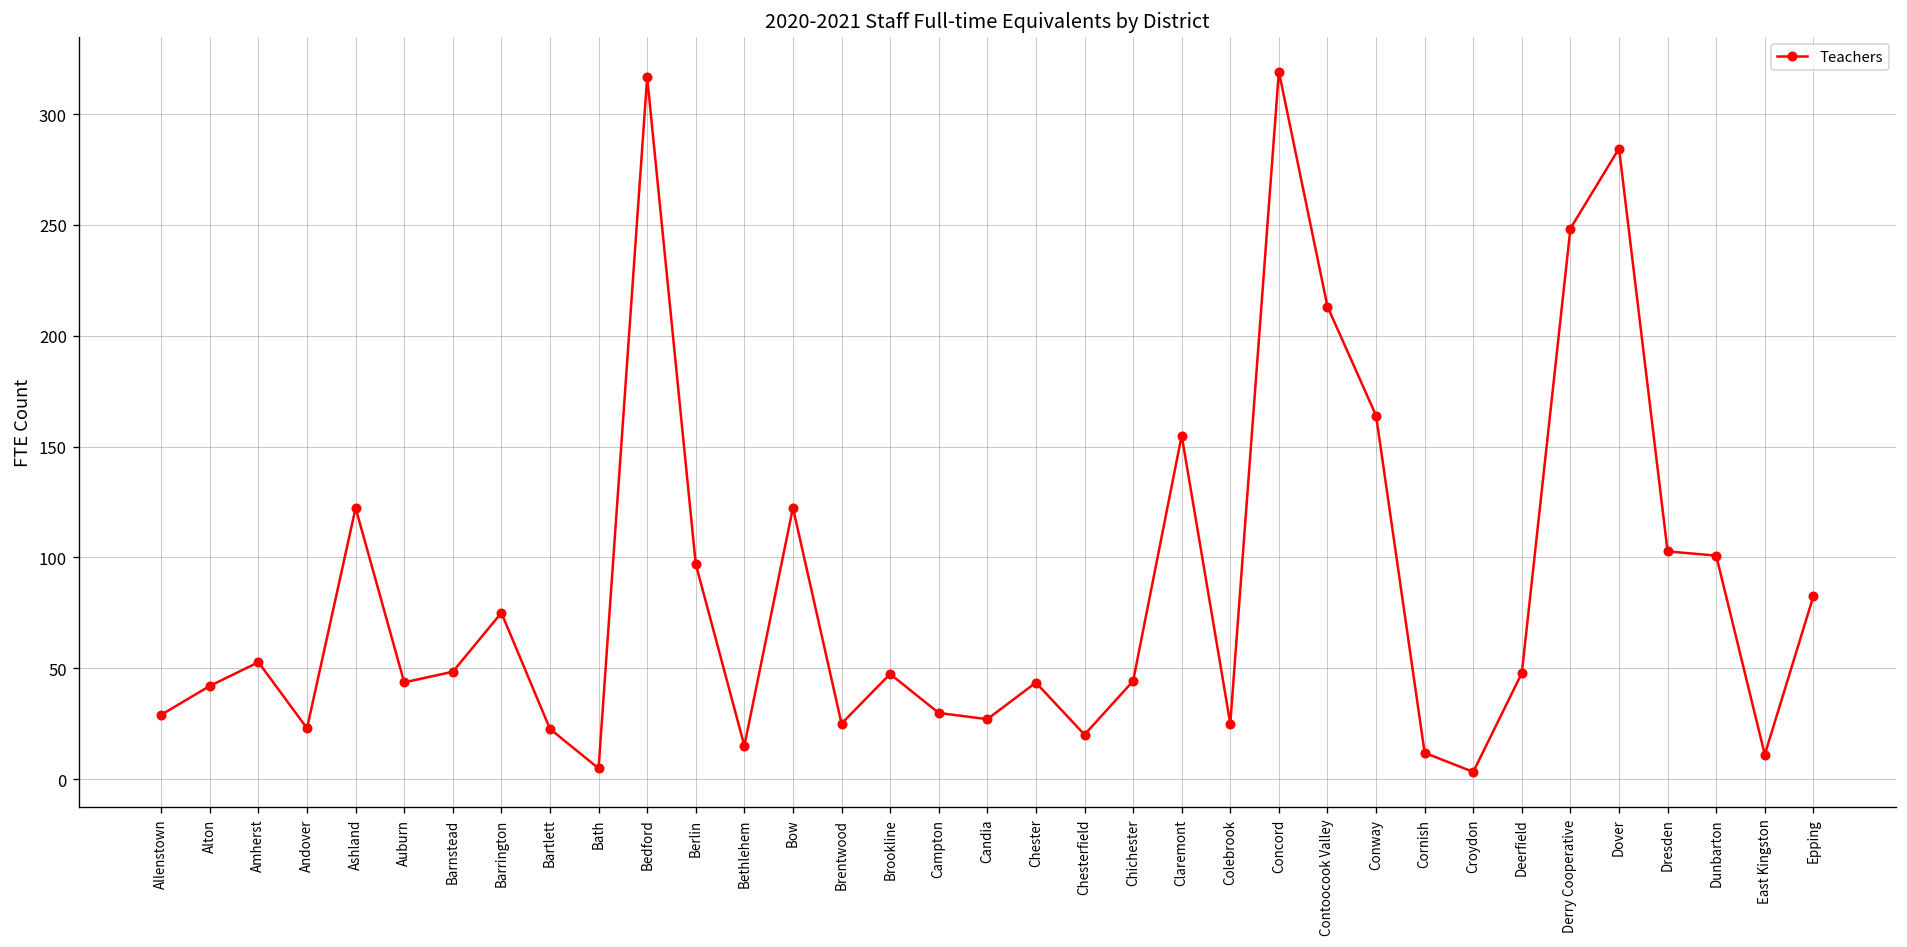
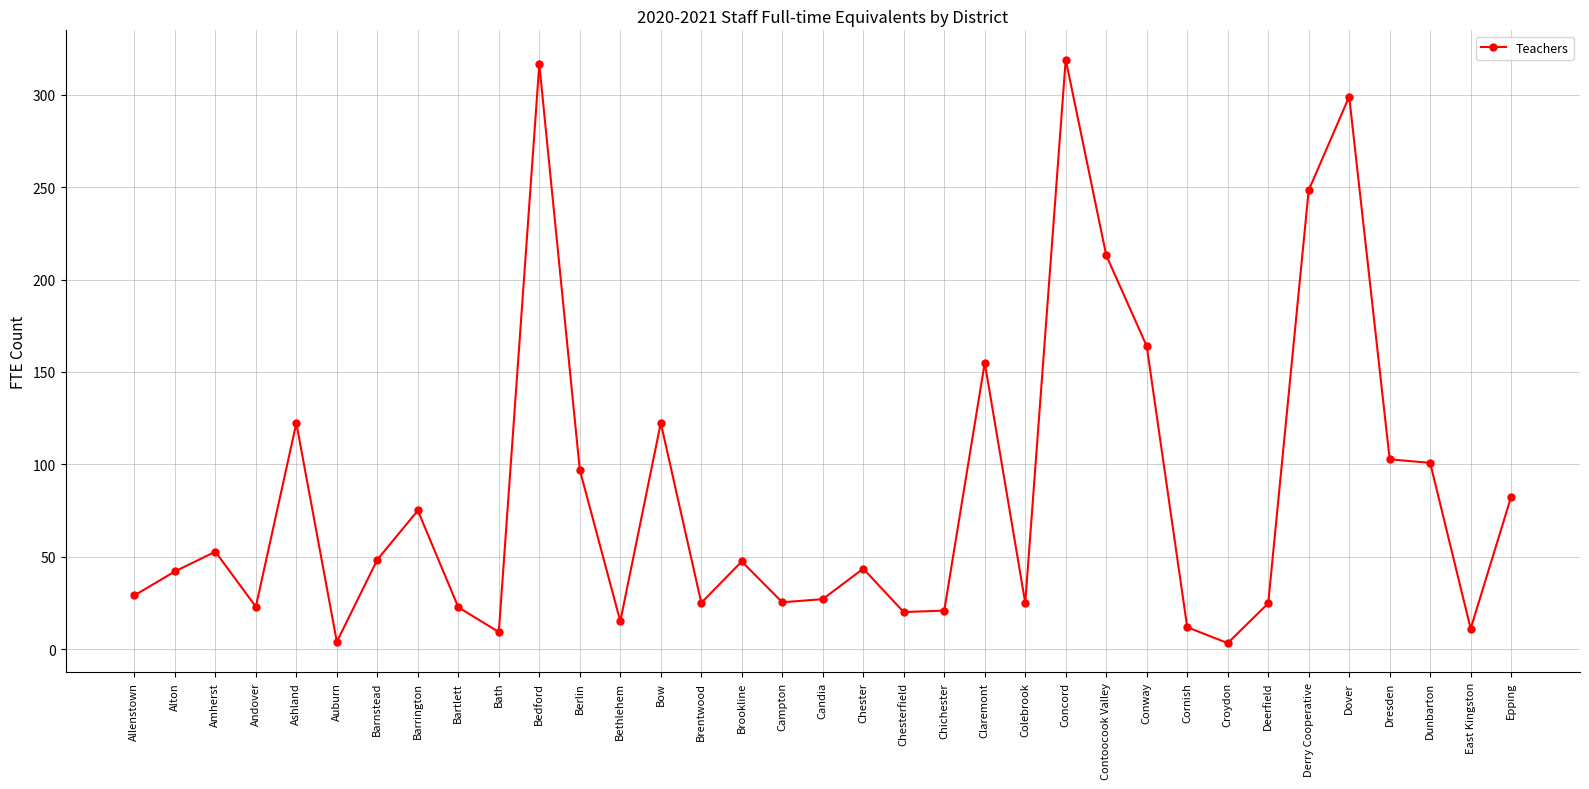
  {
    "Allenstown": 29,
    "Alton": 42,
    "Amherst": 53,
    "Andover": 23,
    "Ashland": 122,
-   "Auburn": 44,
+   "Auburn": 4,
    "Barnstead": 48,
    "Barrington": 75,
    "Bartlett": 23,
-   "Bath": 5,
+   "Bath": 9,
    "Bedford": 317,
    "Berlin": 97,
    "Bethlehem": 15,
    "Bow": 122,
    "Brentwood": 25,
    "Brookline": 47,
-   "Campton": 30,
+   "Campton": 25,
    "Candia": 27,
    "Chester": 44,
    "Chesterfield": 20,
-   "Chichester": 44,
+   "Chichester": 21,
    "Claremont": 155,
    "Colebrook": 25,
    "Concord": 319,
    "Contoocook Valley": 213,
    "Conway": 164,
    "Cornish": 12,
    "Croydon": 3,
-   "Deerfield": 48,
+   "Deerfield": 25,
    "Derry Cooperative": 248,
-   "Dover": 285,
+   "Dover": 299,
    "Dresden": 103,
    "Dunbarton": 101,
    "East Kingston": 11,
    "Epping": 83
  }
